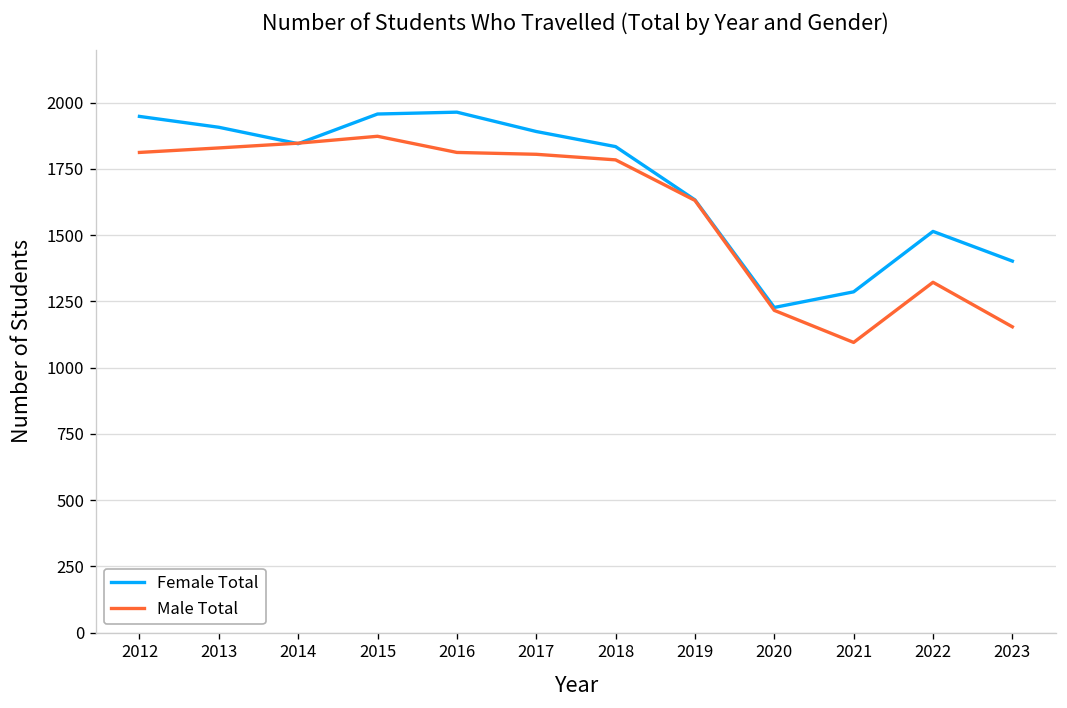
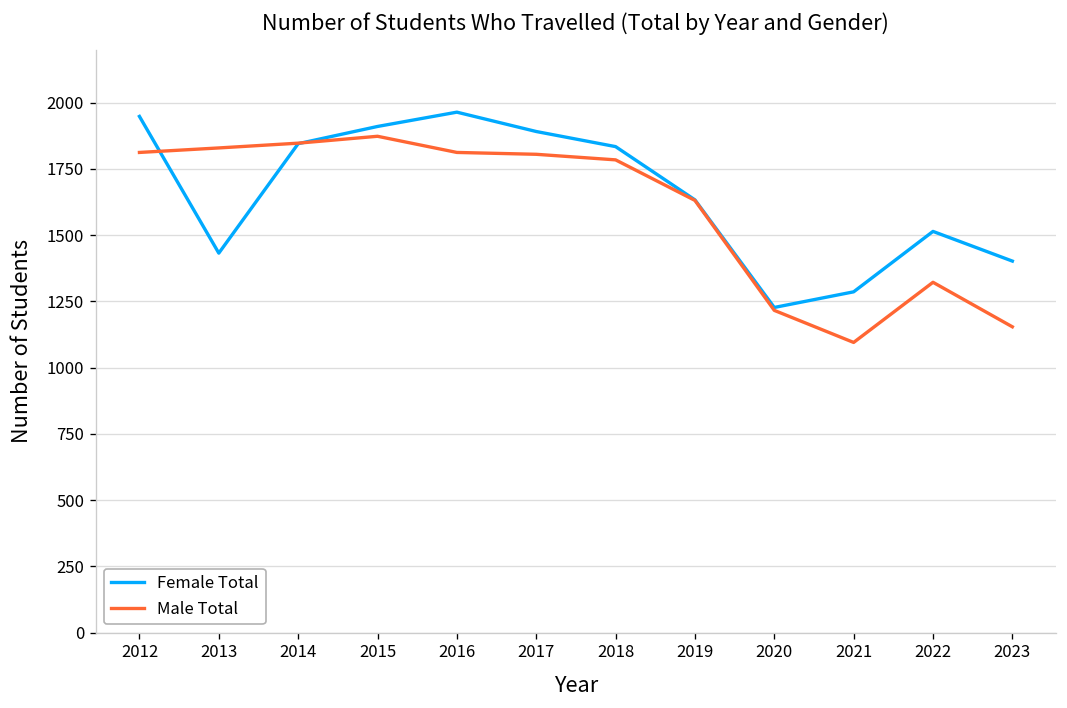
  {
    "Female Total": {
      "2012": 1950,
-     "2013": 1910,
-     "2015": 1960,
+     "2013": 1430,
+     "2015": 1910,
      "2016": 1960,
      "2017": 1890,
      "2018": 1830,
      "2021": 1290,
      "2022": 1510,
      "2023": 1400
    },
    "Male Total": {
      "2012": 1810,
      "2013": 1830,
      "2015": 1870,
      "2016": 1810,
      "2017": 1810,
      "2018": 1780,
      "2021": 1100,
      "2022": 1320,
      "2023": 1150
    }
  }
